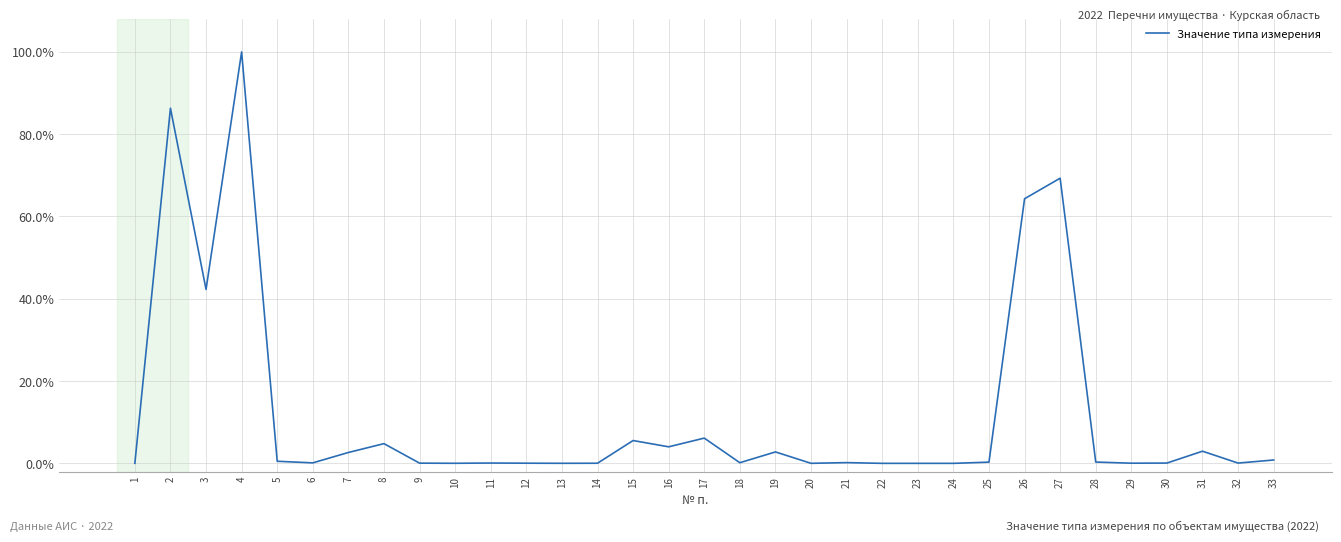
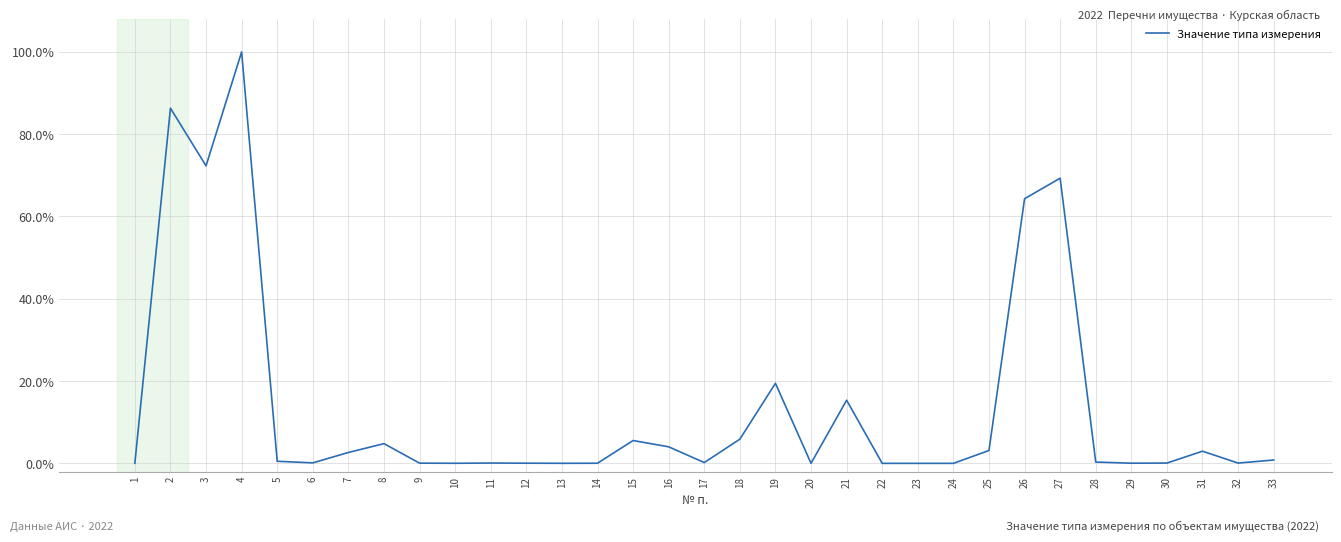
  {
    "1": "0%",
    "2": "86%",
-   "3": "42%",
+   "3": "72%",
    "4": "100%",
    "5": "1%",
    "6": "0%",
    "7": "3%",
    "8": "5%",
    "9": "0%",
    "10": "0%",
    "11": "0%",
    "12": "0%",
    "13": "0%",
    "14": "0%",
    "15": "6%",
    "16": "4%",
-   "17": "6%",
-   "18": "0%",
-   "19": "3%",
+   "17": "0%",
+   "18": "6%",
+   "19": "19%",
    "20": "0%",
-   "21": "0%",
+   "21": "15%",
    "22": "0%",
    "23": "0%",
    "24": "0%",
-   "25": "0%",
+   "25": "3%",
    "26": "64%",
    "27": "69%",
    "28": "0%",
    "29": "0%",
    "30": "0%",
    "31": "3%",
    "32": "0%",
    "33": "1%"
  }
